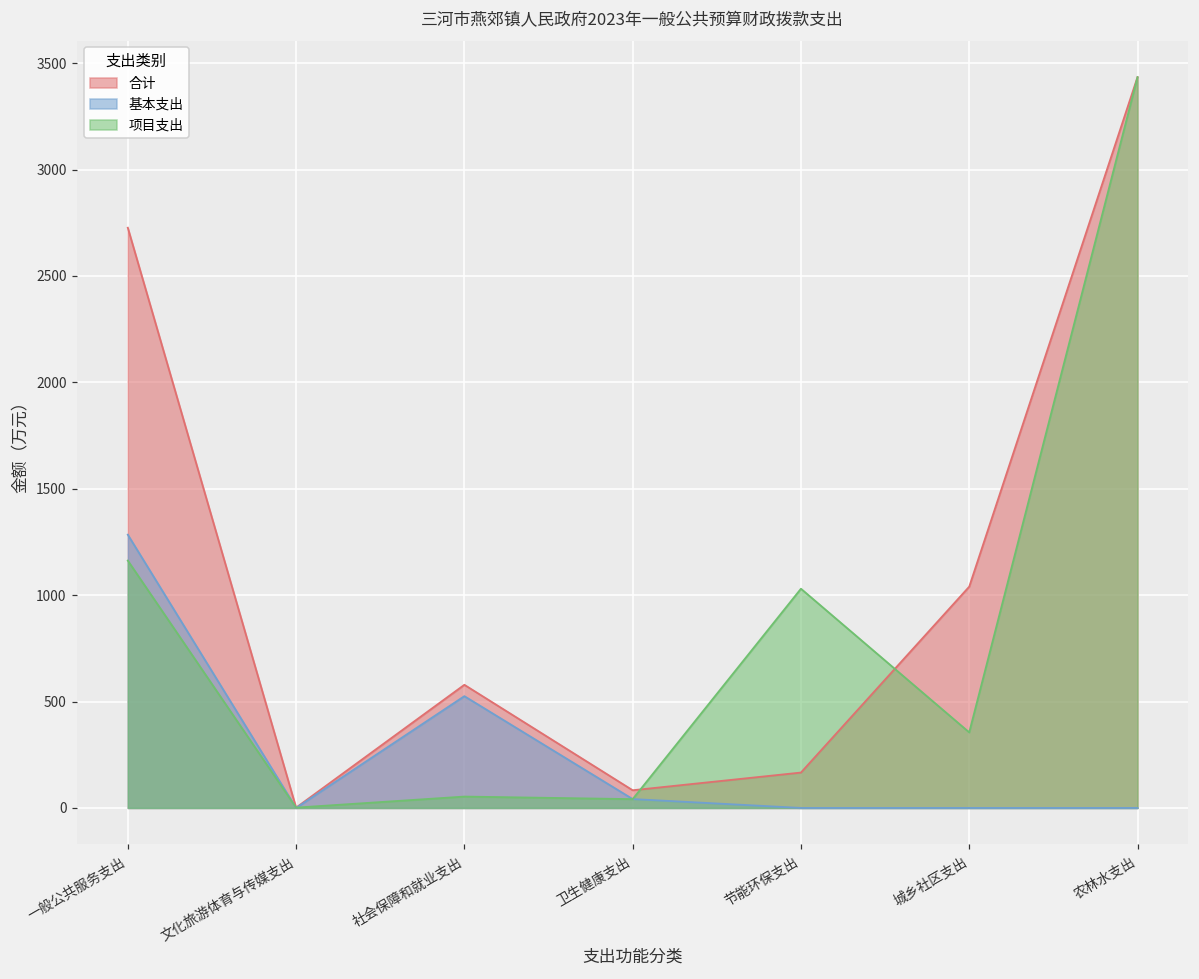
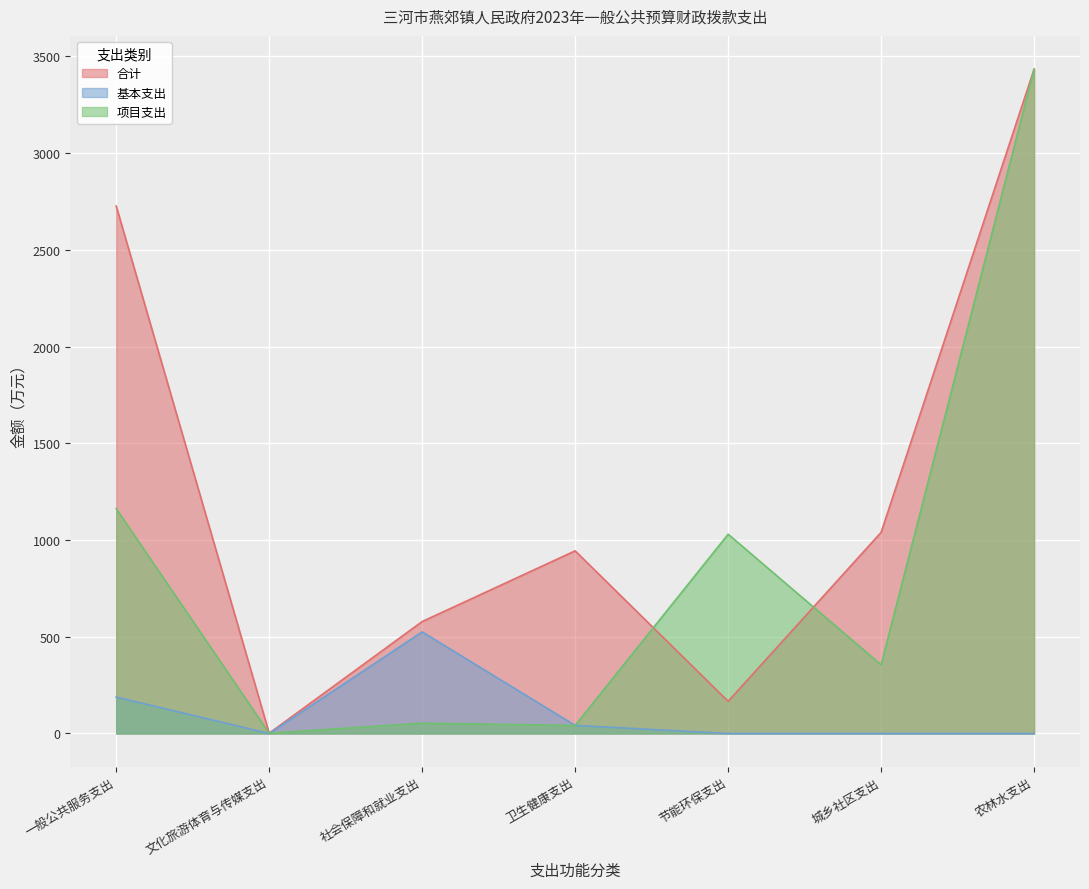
  {
    "合计": {
      "一般公共服务支出": 2730,
      "社会保障和就业支出": 580,
-     "卫生健康支出": 80,
+     "卫生健康支出": 940,
      "节能环保支出": 170,
      "城乡社区支出": 1040
    },
    "基本支出": {
-     "一般公共服务支出": 1280,
+     "一般公共服务支出": 190,
      "社会保障和就业支出": 530,
      "节能环保支出": 0,
      "城乡社区支出": 0,
      "农林水支出": 0
    },
    "项目支出": {
      "一般公共服务支出": 1160,
      "社会保障和就业支出": 50,
      "节能环保支出": 1030,
      "城乡社区支出": 360
    }
  }
